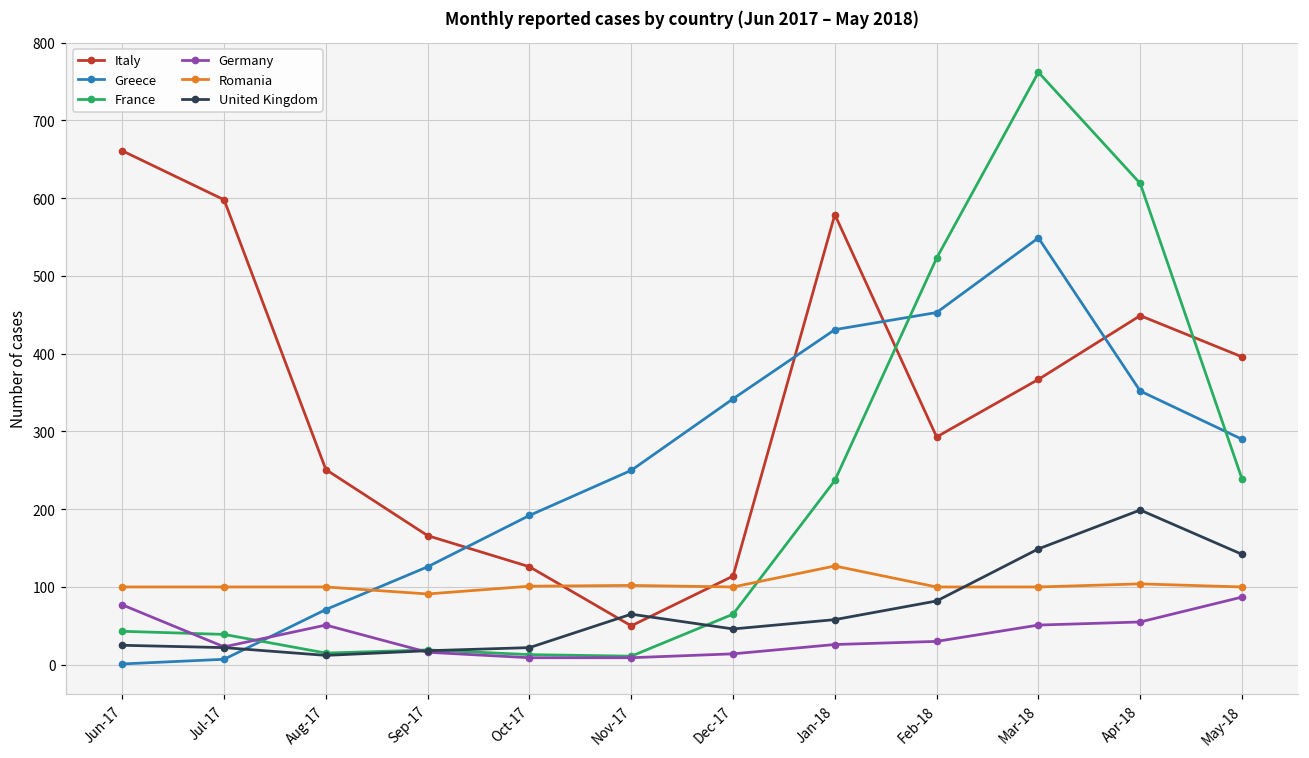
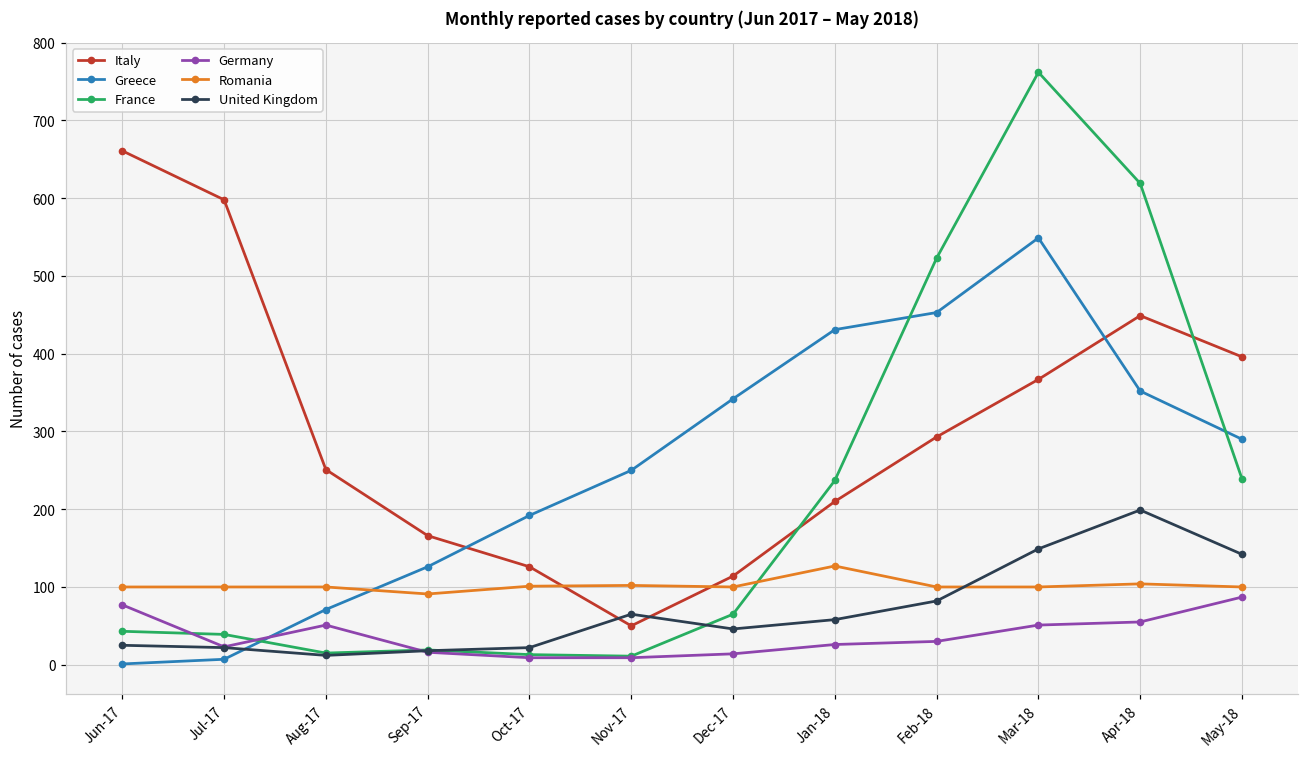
  {
    "Italy": {
      "Jun-17": 660,
      "Jul-17": 600,
      "Aug-17": 250,
      "Sep-17": 170,
      "Oct-17": 130,
      "Nov-17": 50,
      "Dec-17": 110,
-     "Jan-18": 580,
+     "Jan-18": 210,
      "Feb-18": 290,
      "Mar-18": 370,
      "Apr-18": 450,
      "May-18": 400
    },
    "Greece": {
      "Jun-17": 0,
      "Jul-17": 10,
      "Aug-17": 70,
      "Sep-17": 130,
      "Oct-17": 190,
      "Nov-17": 250,
      "Dec-17": 340,
      "Jan-18": 430,
      "Feb-18": 450,
      "Mar-18": 550,
      "Apr-18": 350,
      "May-18": 290
    },
    "France": {
      "Jun-17": 40,
      "Jul-17": 40,
      "Oct-17": 10,
      "Dec-17": 70,
      "Jan-18": 240,
      "Feb-18": 520,
      "Mar-18": 760,
      "Apr-18": 620,
      "May-18": 240
    },
    "Germany": {
      "Jun-17": 80,
      "Aug-17": 50,
      "Oct-17": 10,
      "Dec-17": 10,
      "Jan-18": 30,
      "Feb-18": 30,
      "Mar-18": 50,
      "Apr-18": 60,
      "May-18": 90
    },
    "Romania": {
      "Jun-17": 100,
      "Jul-17": 100,
      "Aug-17": 100,
      "Sep-17": 90,
      "Oct-17": 100,
      "Nov-17": 100,
      "Dec-17": 100,
      "Jan-18": 130,
      "Feb-18": 100,
      "Mar-18": 100,
      "Apr-18": 100,
      "May-18": 100
    },
    "United Kingdom": {
      "Jun-17": 30,
      "Oct-17": 20,
      "Nov-17": 70,
      "Dec-17": 50,
      "Jan-18": 60,
      "Feb-18": 80,
      "Mar-18": 150,
      "Apr-18": 200,
      "May-18": 140
    }
  }
